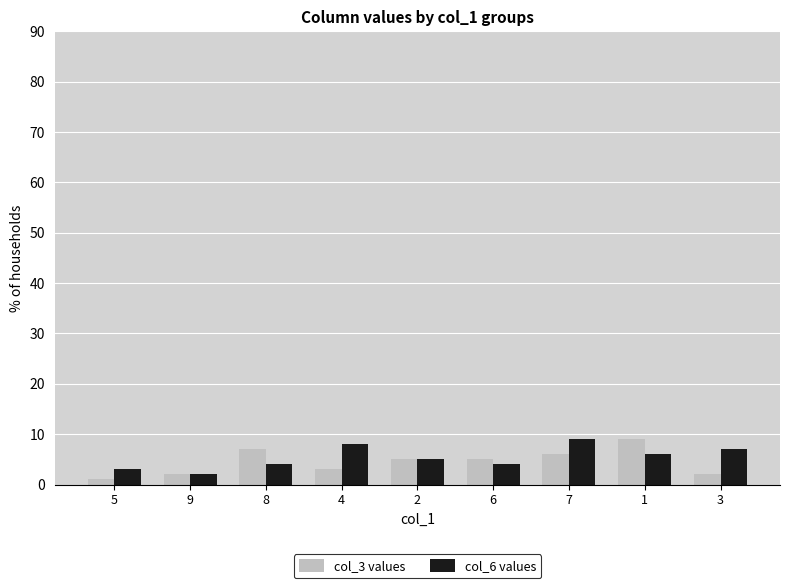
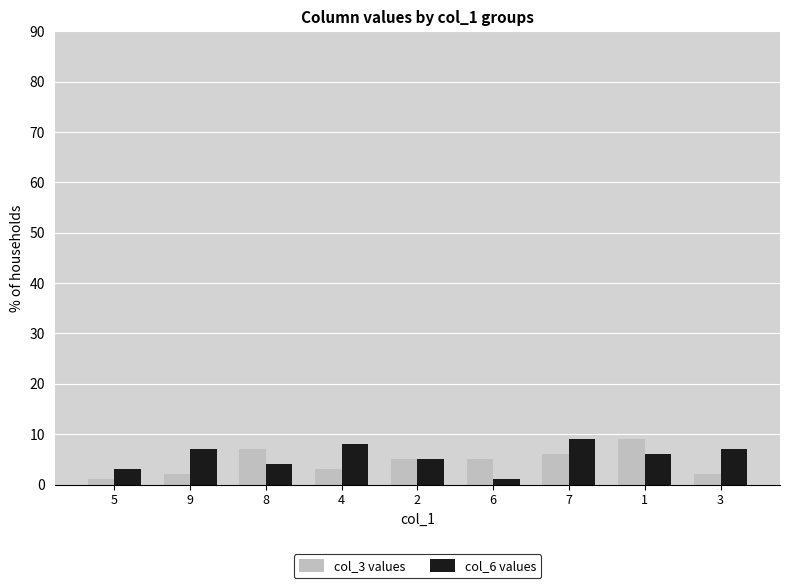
  {
    "col_3 values": {
      "5": 1,
      "9": 2,
      "8": 7,
      "4": 3,
      "2": 5,
      "6": 5,
      "7": 6,
      "1": 9,
      "3": 2
    },
    "col_6 values": {
      "5": 3,
-     "9": 2,
+     "9": 7,
      "8": 4,
      "4": 8,
      "2": 5,
-     "6": 4,
+     "6": 1,
      "7": 9,
      "1": 6,
      "3": 7
    }
  }
